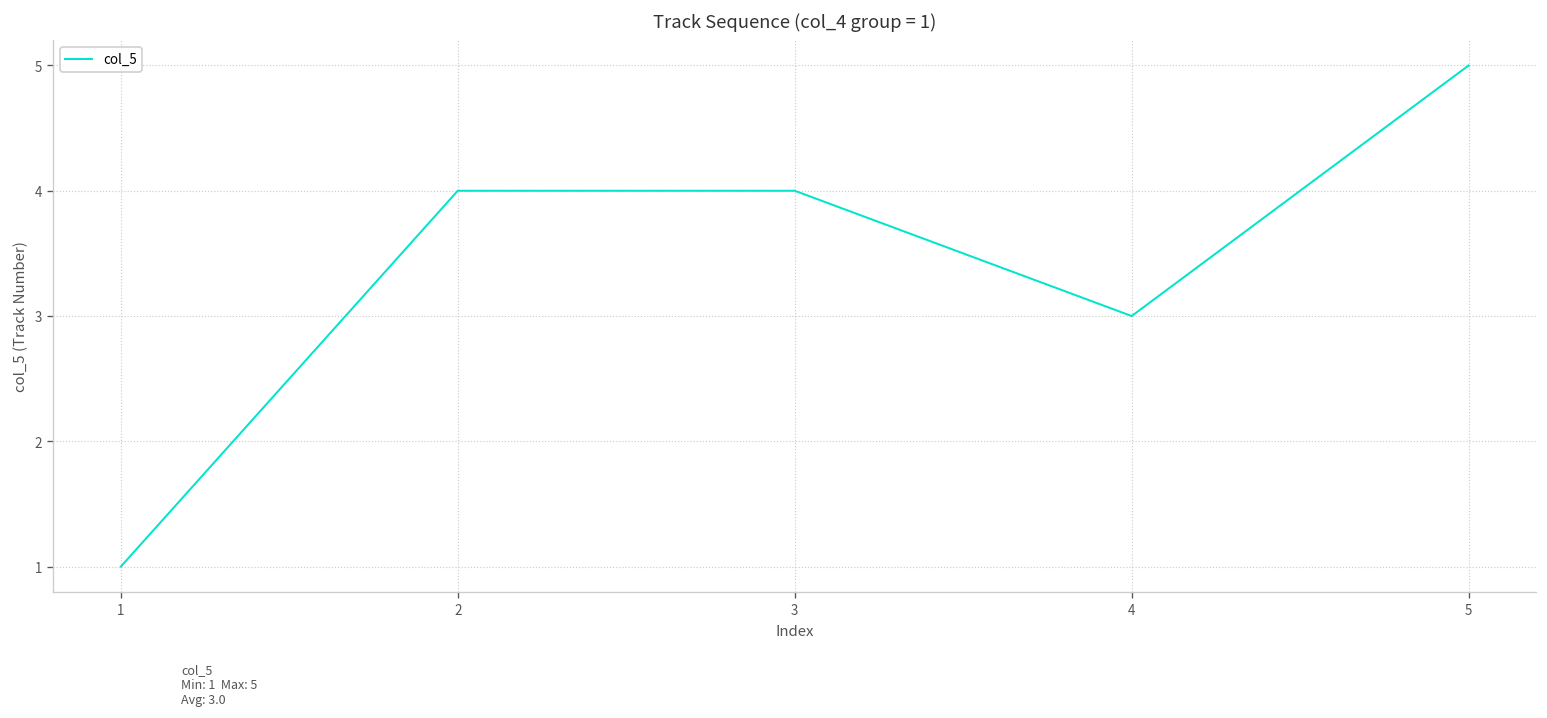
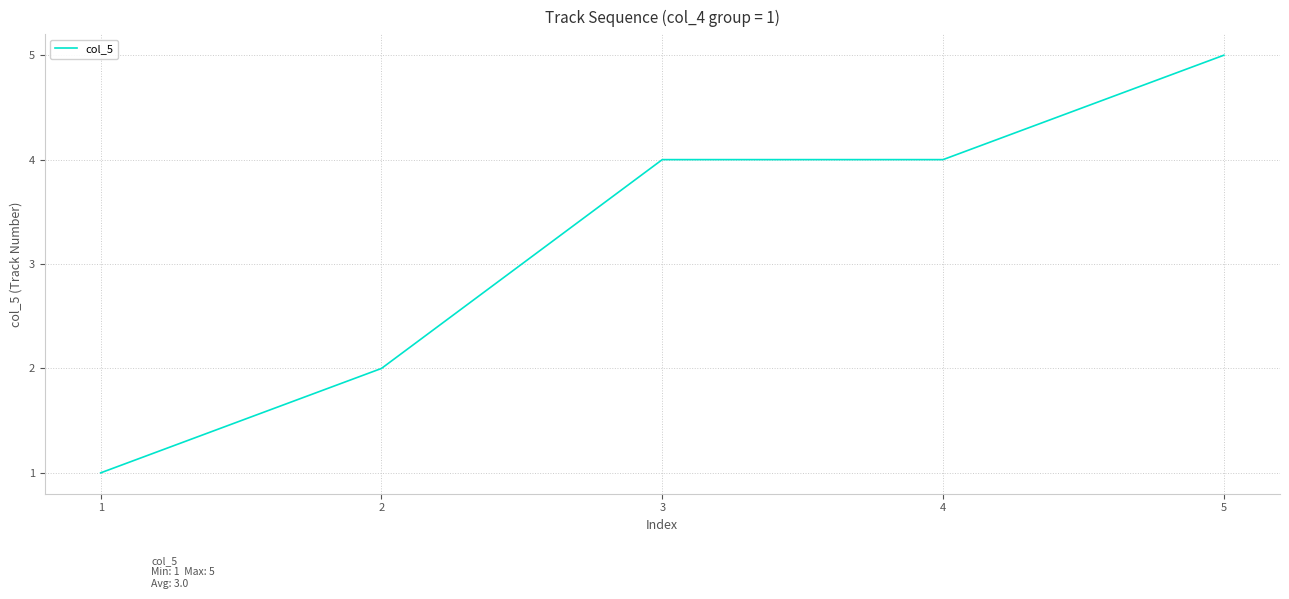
  {
    "1": 1,
-   "2": 4,
+   "2": 2,
    "3": 4,
-   "4": 3,
+   "4": 4,
    "5": 5
  }
